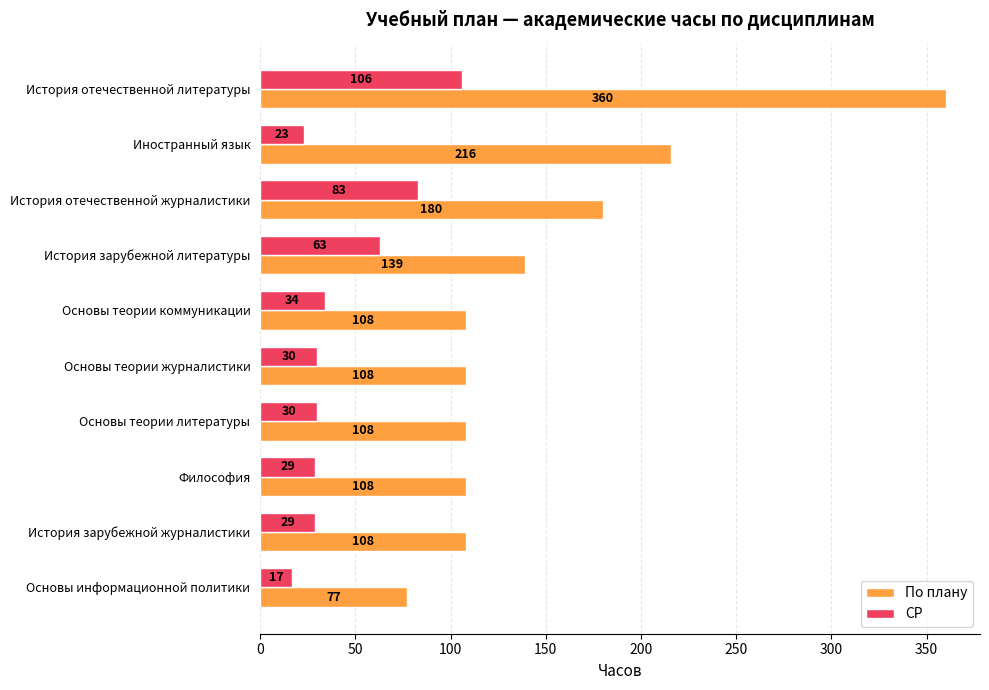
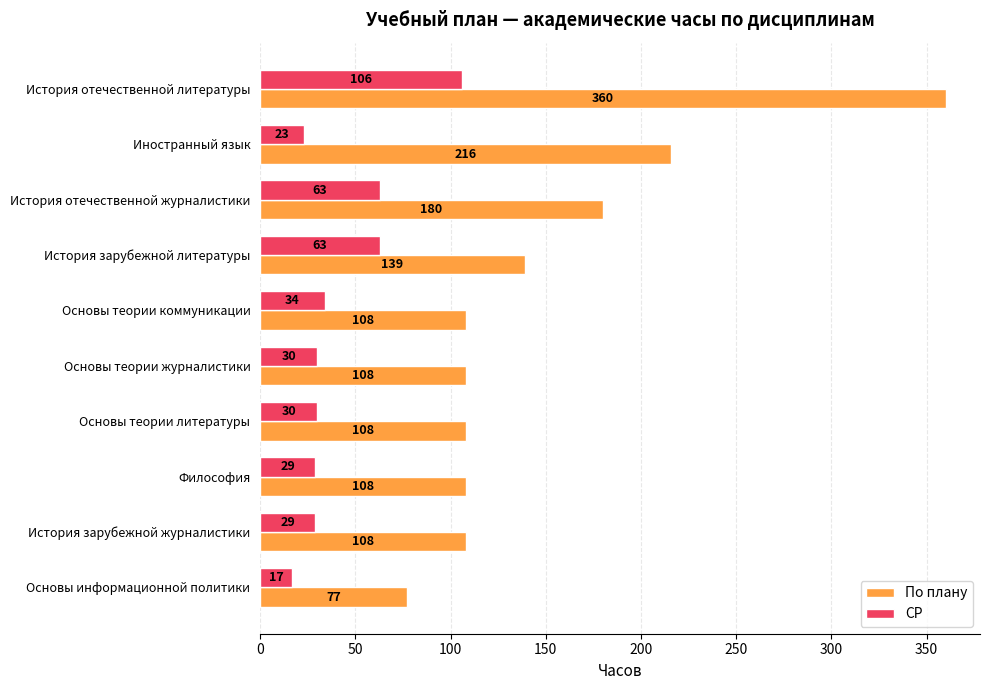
  {
    "По плану": {
      "История отечественной литературы": 360,
      "Иностранный язык": 216,
      "История отечественной журналистики": 180,
      "История зарубежной литературы": 139,
      "Основы теории коммуникации": 108,
      "Основы теории журналистики": 108,
      "Основы теории литературы": 108,
      "Философия": 108,
      "История зарубежной журналистики": 108,
      "Основы информационной политики": 77
    },
    "СР": {
      "История отечественной литературы": 106,
      "Иностранный язык": 23,
-     "История отечественной журналистики": 83,
+     "История отечественной журналистики": 63,
      "История зарубежной литературы": 63,
      "Основы теории коммуникации": 34,
      "Основы теории журналистики": 30,
      "Основы теории литературы": 30,
      "Философия": 29,
      "История зарубежной журналистики": 29,
      "Основы информационной политики": 17
    }
  }
